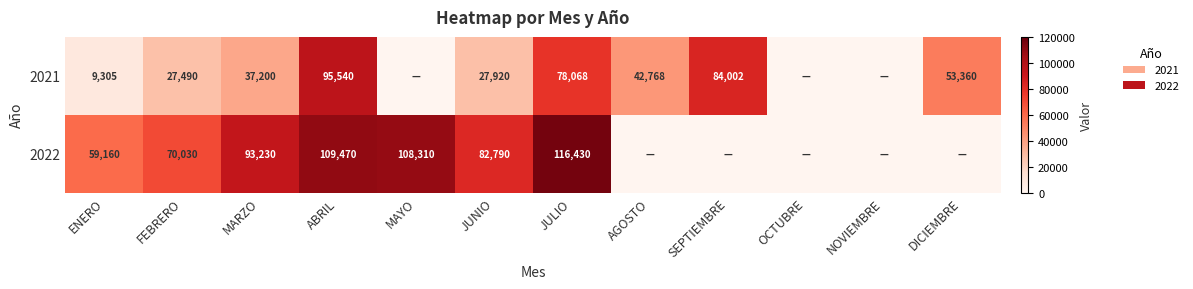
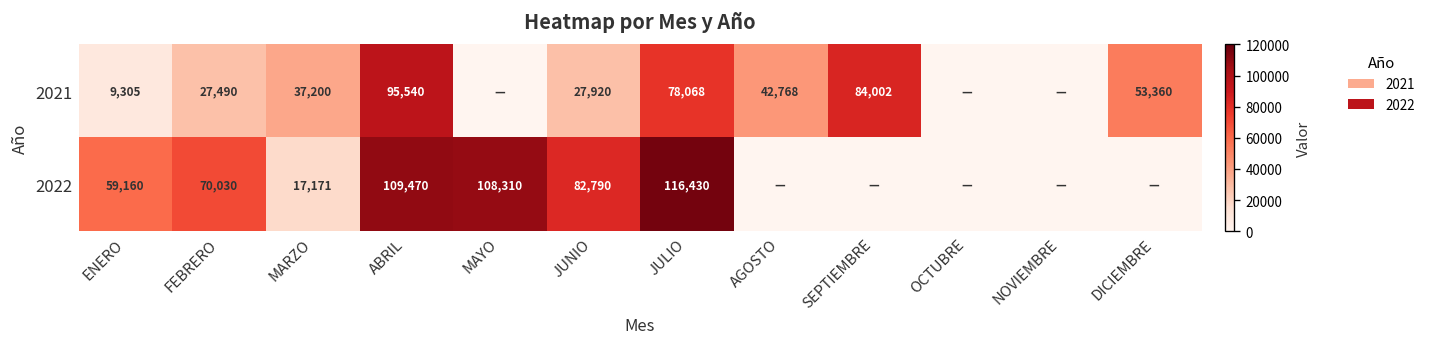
  {
    "2021": {
      "ENERO": "9,305",
      "FEBRERO": "27,490",
      "MARZO": "37,200",
      "ABRIL": "95,540",
      "JUNIO": "27,920",
      "JULIO": "78,068",
      "AGOSTO": "42,768",
      "SEPTIEMBRE": "84,002",
      "DICIEMBRE": "53,360"
    },
    "2022": {
      "ENERO": "59,160",
      "FEBRERO": "70,030",
-     "MARZO": "93,230",
+     "MARZO": "17,171",
      "ABRIL": "109,470",
      "MAYO": "108,310",
      "JUNIO": "82,790",
      "JULIO": "116,430"
    }
  }
